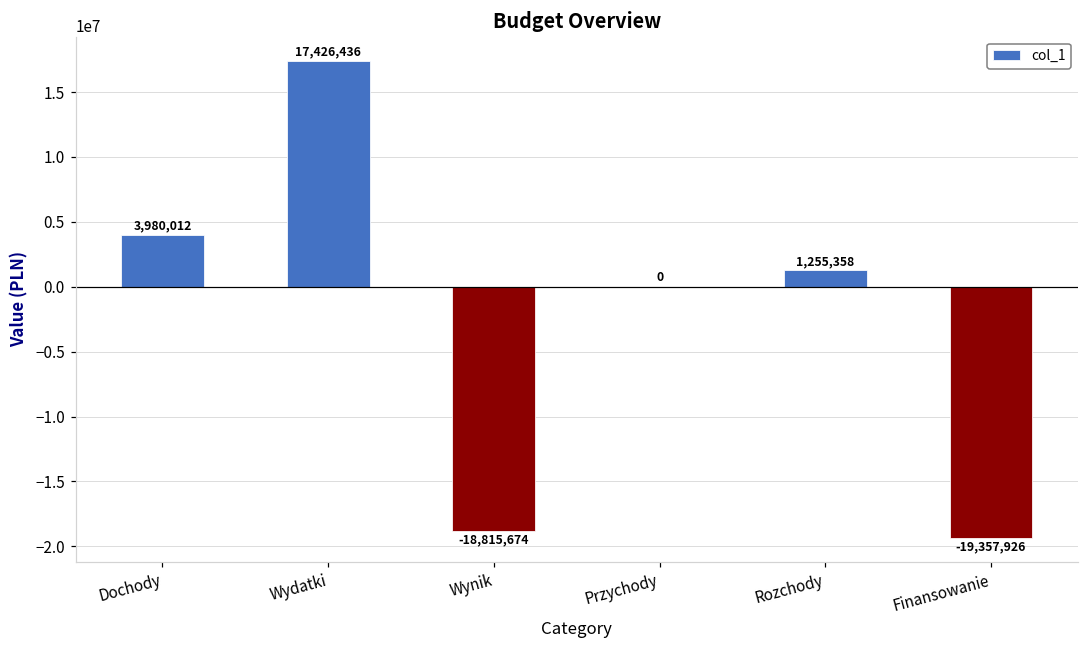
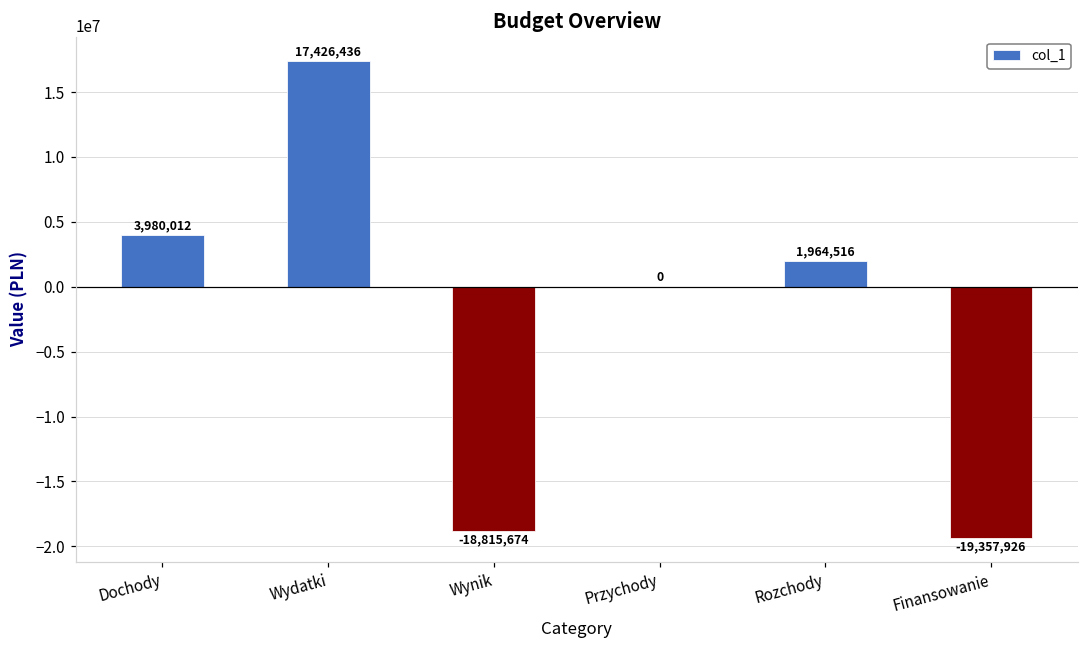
  {
    "Dochody": "3,980,012",
    "Wydatki": "17,426,436",
    "Wynik": "-18,815,674",
    "Przychody": "0",
-   "Rozchody": "1,255,358",
+   "Rozchody": "1,964,516",
    "Finansowanie": "-19,357,926"
  }
